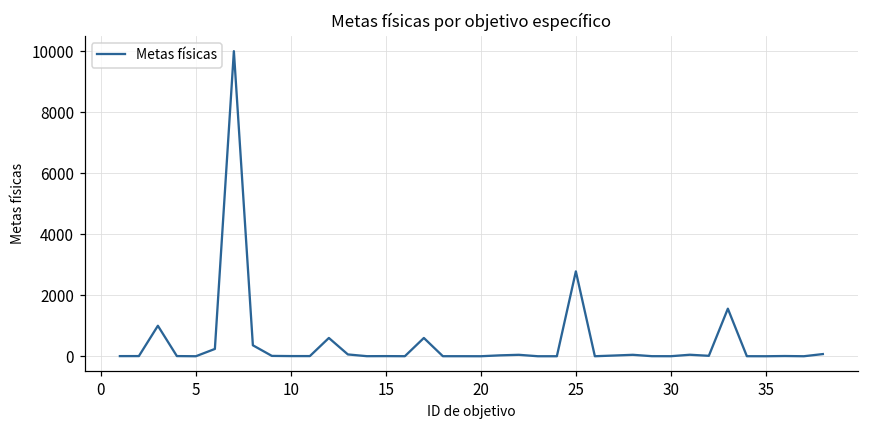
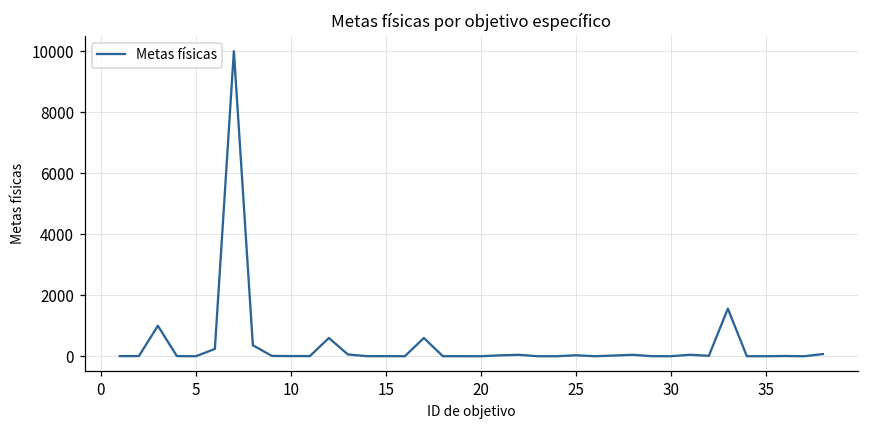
  {
    "5": 0,
    "10": 0,
    "15": 0,
    "20": 0,
-   "25": 2800,
+   "25": 0,
    "30": 0,
    "35": 0
  }
